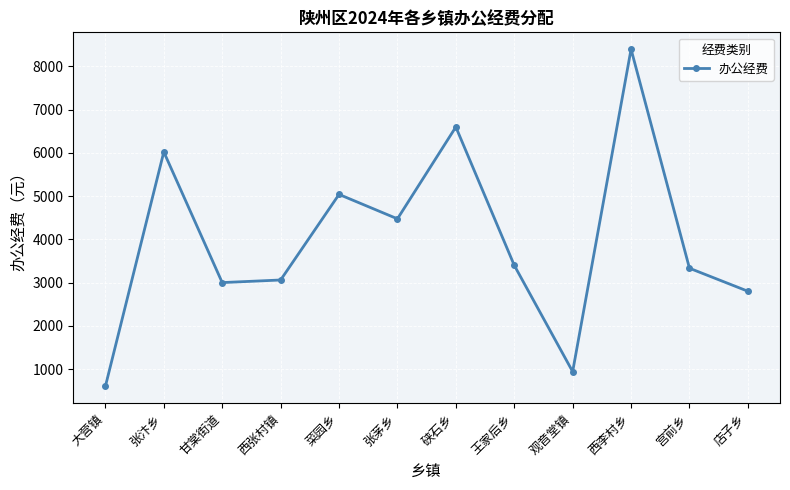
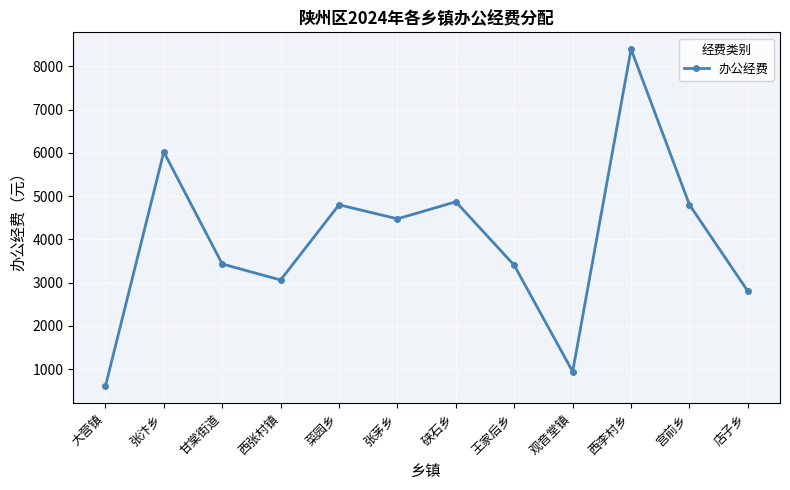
  {
    "大营镇": 600,
    "张汴乡": 6000,
-   "甘棠街道": 3000,
+   "甘棠街道": 3400,
    "西张村镇": 3100,
-   "菜园乡": 5000,
+   "菜园乡": 4800,
    "张茅乡": 4500,
-   "硖石乡": 6600,
+   "硖石乡": 4900,
    "王家后乡": 3400,
    "观音堂镇": 900,
    "西李村乡": 8400,
-   "宫前乡": 3300,
+   "宫前乡": 4800,
    "店子乡": 2800
  }
